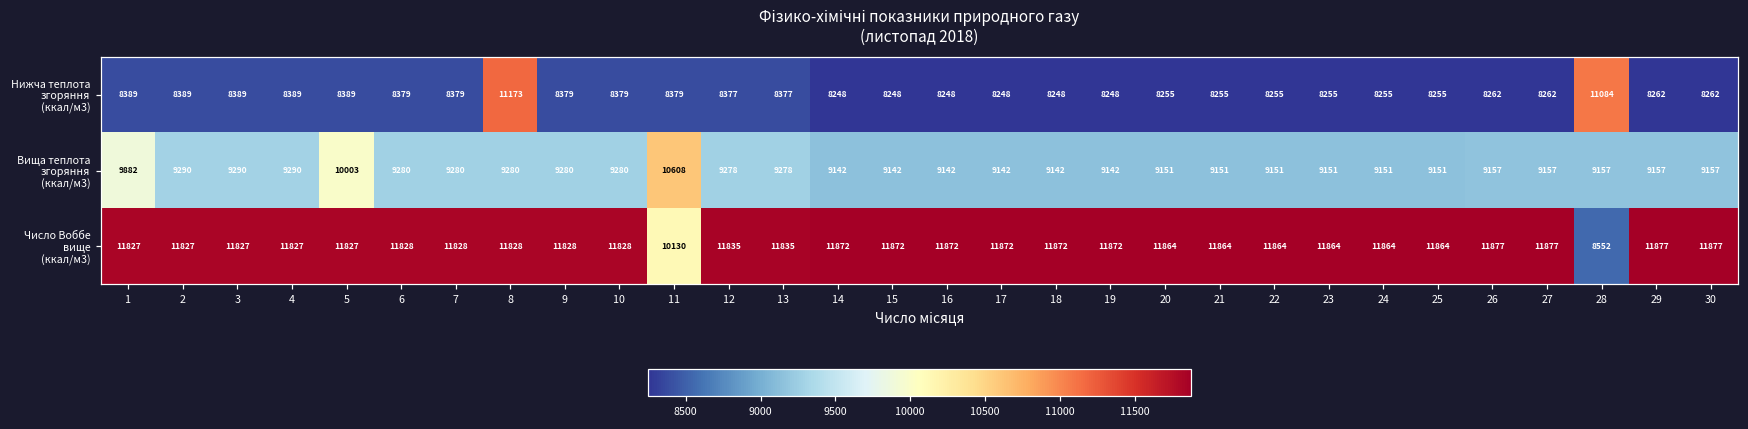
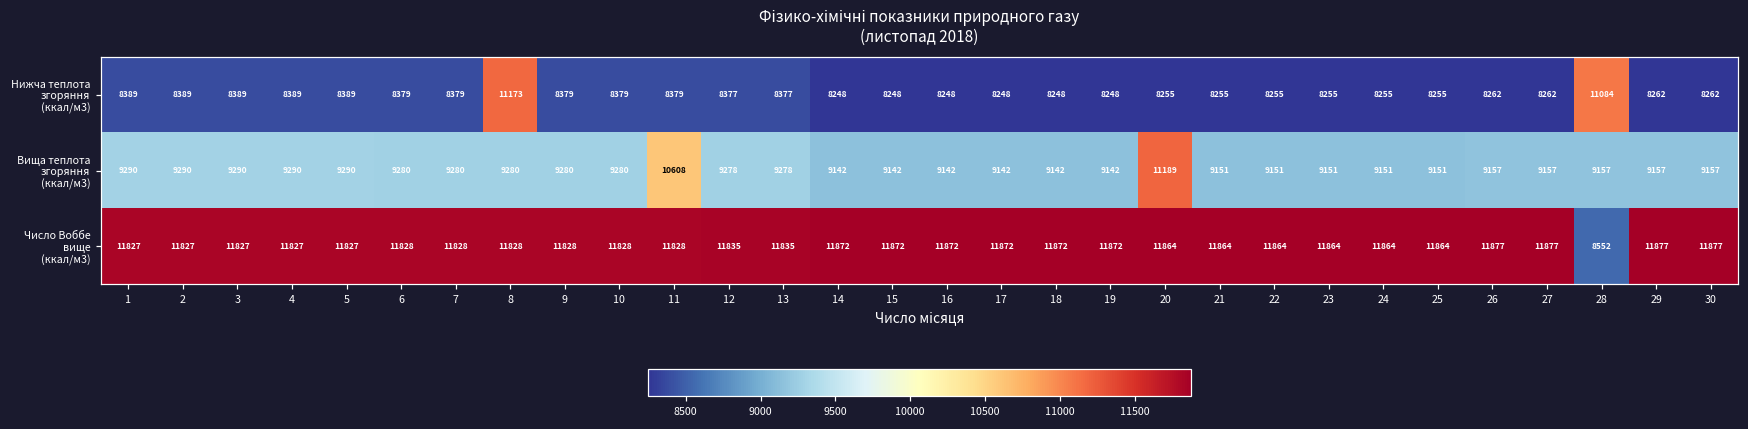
  {
    "Нижча теплота згоряння (ккал/м3)": {
      "1": 8389,
      "2": 8389,
      "3": 8389,
      "4": 8389,
      "5": 8389,
      "6": 8379,
      "7": 8379,
      "8": 11173,
      "9": 8379,
      "10": 8379,
      "11": 8379,
      "12": 8377,
      "13": 8377,
      "14": 8248,
      "15": 8248,
      "16": 8248,
      "17": 8248,
      "18": 8248,
      "19": 8248,
      "20": 8255,
      "21": 8255,
      "22": 8255,
      "23": 8255,
      "24": 8255,
      "25": 8255,
      "26": 8262,
      "27": 8262,
      "28": 11084,
      "29": 8262,
      "30": 8262
    },
    "Вища теплота згоряння (ккал/м3)": {
-     "1": 9882,
+     "1": 9290,
      "2": 9290,
      "3": 9290,
      "4": 9290,
-     "5": 10003,
+     "5": 9290,
      "6": 9280,
      "7": 9280,
      "8": 9280,
      "9": 9280,
      "10": 9280,
      "11": 10608,
      "12": 9278,
      "13": 9278,
      "14": 9142,
      "15": 9142,
      "16": 9142,
      "17": 9142,
      "18": 9142,
      "19": 9142,
-     "20": 9151,
+     "20": 11189,
      "21": 9151,
      "22": 9151,
      "23": 9151,
      "24": 9151,
      "25": 9151,
      "26": 9157,
      "27": 9157,
      "28": 9157,
      "29": 9157,
      "30": 9157
    },
    "Число Воббе вище (ккал/м3)": {
      "1": 11827,
      "2": 11827,
      "3": 11827,
      "4": 11827,
      "5": 11827,
      "6": 11828,
      "7": 11828,
      "8": 11828,
      "9": 11828,
      "10": 11828,
-     "11": 10130,
+     "11": 11828,
      "12": 11835,
      "13": 11835,
      "14": 11872,
      "15": 11872,
      "16": 11872,
      "17": 11872,
      "18": 11872,
      "19": 11872,
      "20": 11864,
      "21": 11864,
      "22": 11864,
      "23": 11864,
      "24": 11864,
      "25": 11864,
      "26": 11877,
      "27": 11877,
      "28": 8552,
      "29": 11877,
      "30": 11877
    }
  }
